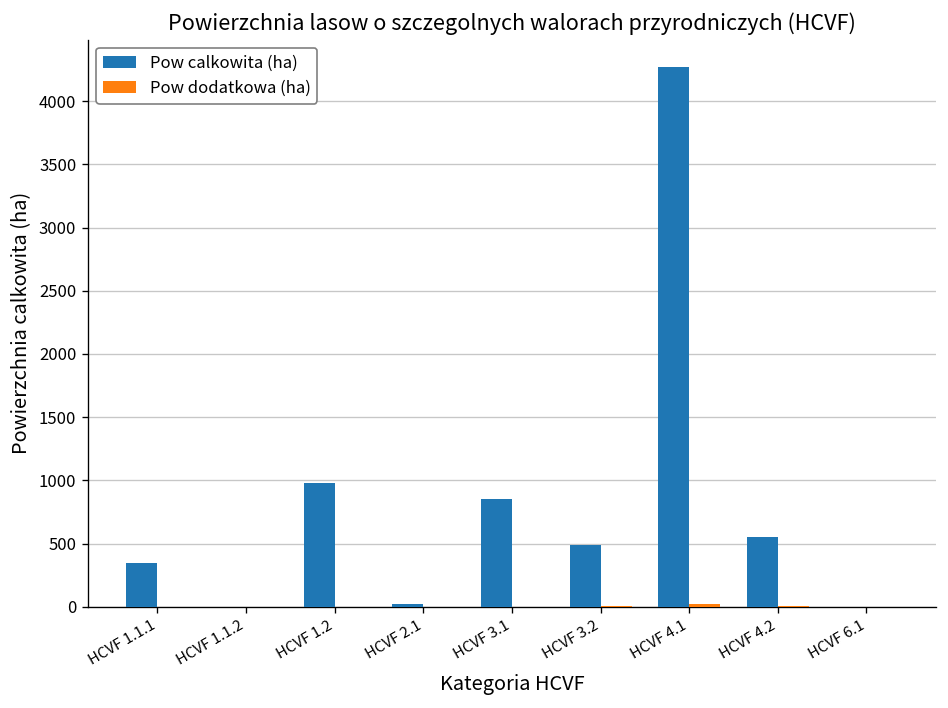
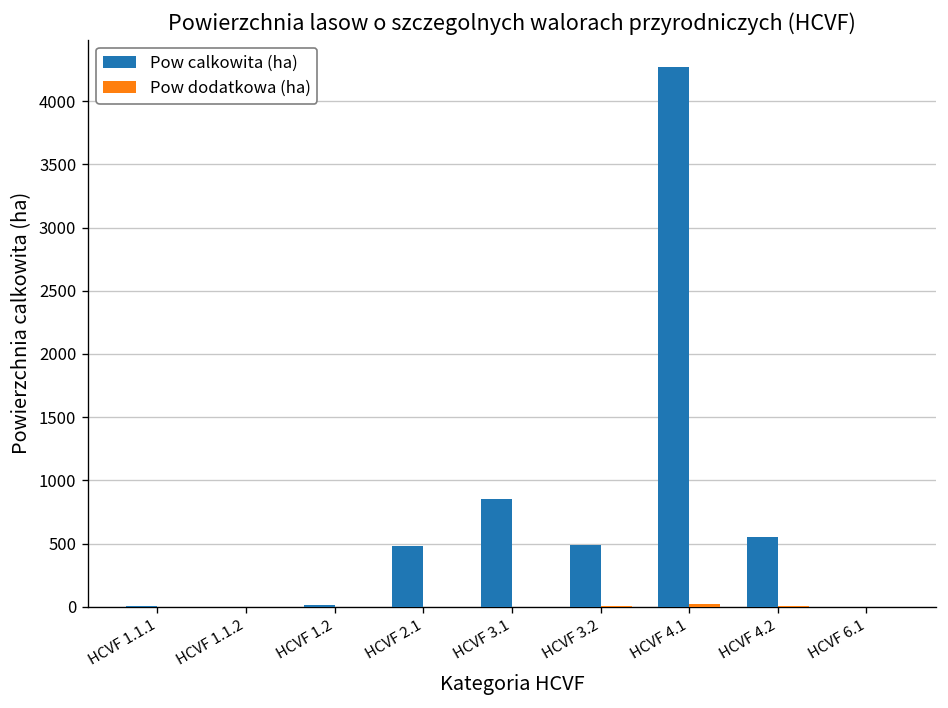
  {
    "Pow calkowita (ha)": {
-     "HCVF 1.1.1": 340,
+     "HCVF 1.1.1": 10,
      "HCVF 1.1.2": 0,
-     "HCVF 1.2": 980,
-     "HCVF 2.1": 20,
+     "HCVF 1.2": 10,
+     "HCVF 2.1": 480,
      "HCVF 3.1": 850,
      "HCVF 3.2": 490,
      "HCVF 4.1": 4270,
      "HCVF 4.2": 560
    },
    "Pow dodatkowa (ha)": {
      "HCVF 1.1.2": 0
    }
  }
